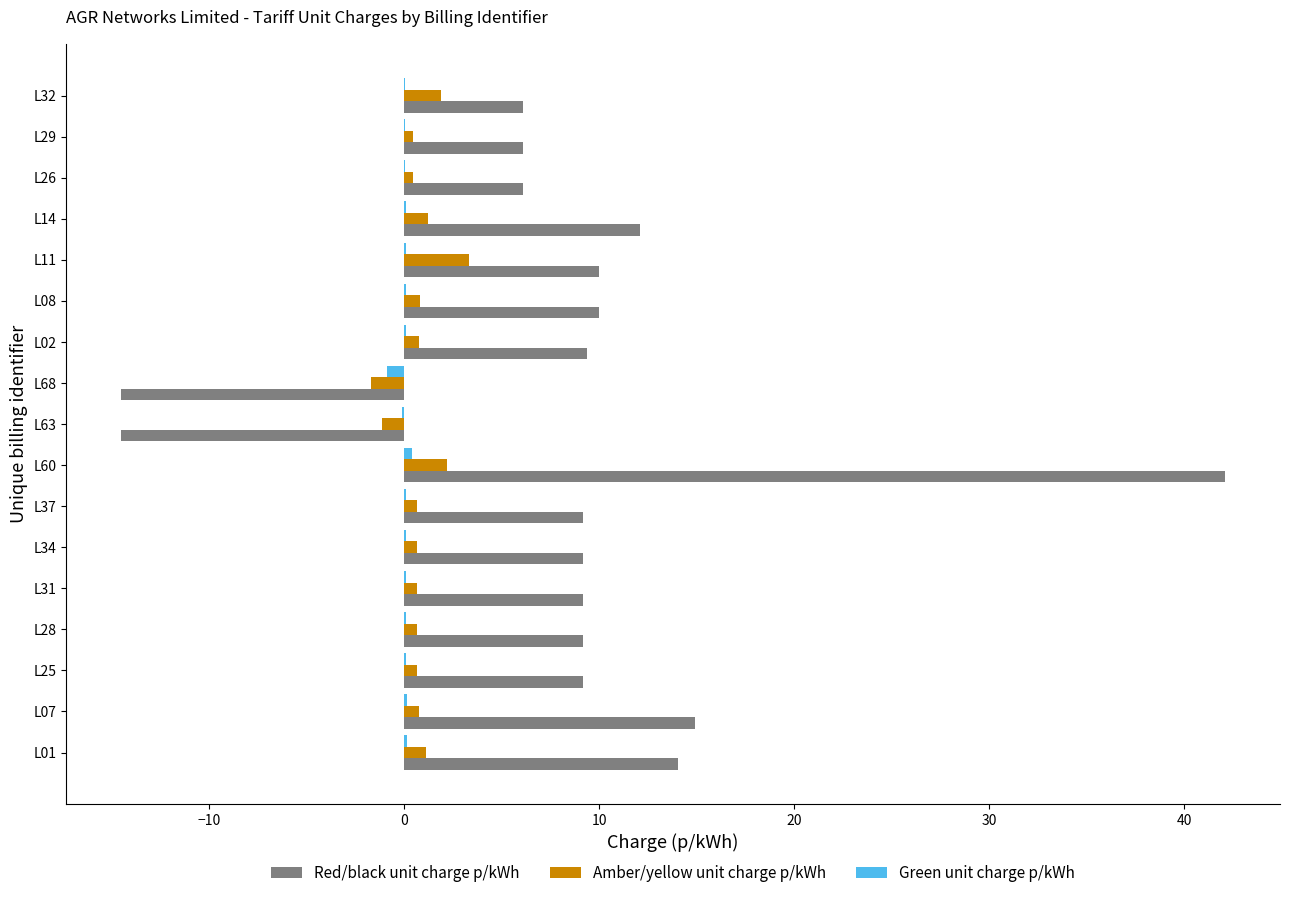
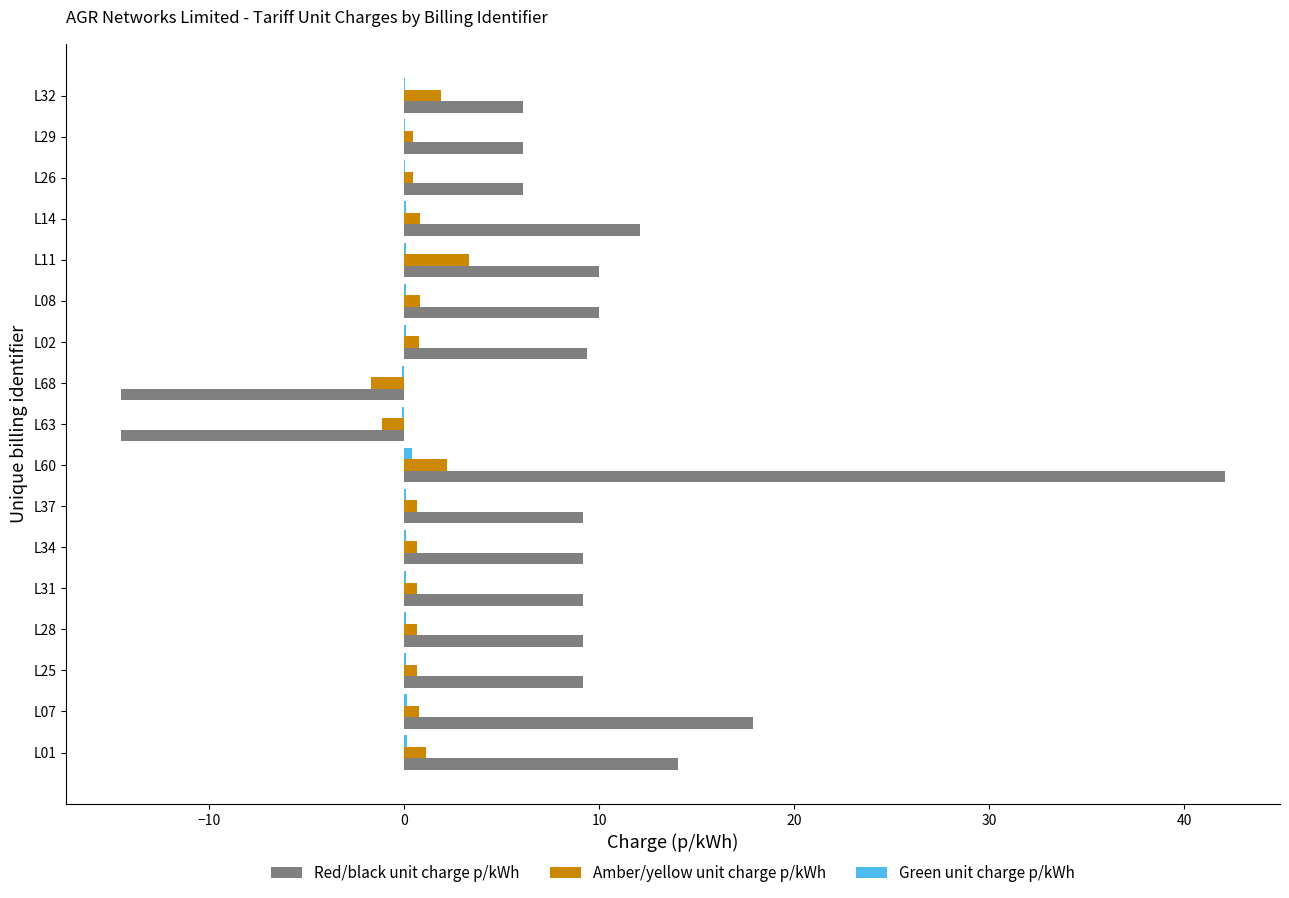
  {
    "Red/black unit charge p/kWh": {
      "L32": 6.1,
      "L29": 6.1,
      "L26": 6.1,
      "L14": 12.1,
      "L11": 10.0,
      "L08": 10.0,
      "L02": 9.4,
      "L68": -14.5,
      "L63": -14.5,
      "L60": 42.1,
      "L37": 9.1,
      "L34": 9.1,
      "L31": 9.1,
      "L28": 9.1,
      "L25": 9.1,
-     "L07": 14.9,
+     "L07": 17.9,
      "L01": 14.0
    },
    "Amber/yellow unit charge p/kWh": {
      "L32": 1.9,
      "L29": 0.4,
      "L26": 0.4,
-     "L14": 1.2,
+     "L14": 0.8,
      "L11": 3.3,
      "L08": 0.8,
      "L02": 0.7,
      "L68": -1.7,
      "L63": -1.2,
      "L60": 2.2,
      "L37": 0.7,
      "L34": 0.7,
      "L31": 0.7,
      "L28": 0.7,
      "L25": 0.7,
      "L07": 0.8,
      "L01": 1.1
    },
    "Green unit charge p/kWh": {
-     "L68": -0.9,
+     "L68": -0.1,
      "L60": 0.4,
      "L07": 0.1
    }
  }
